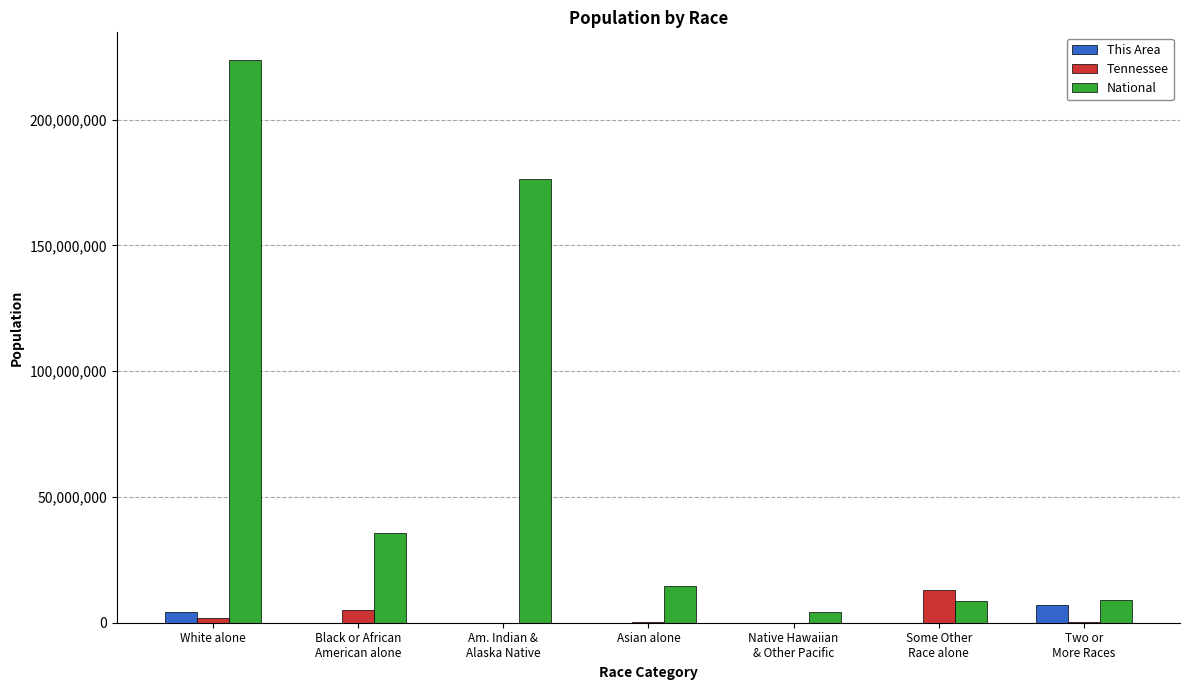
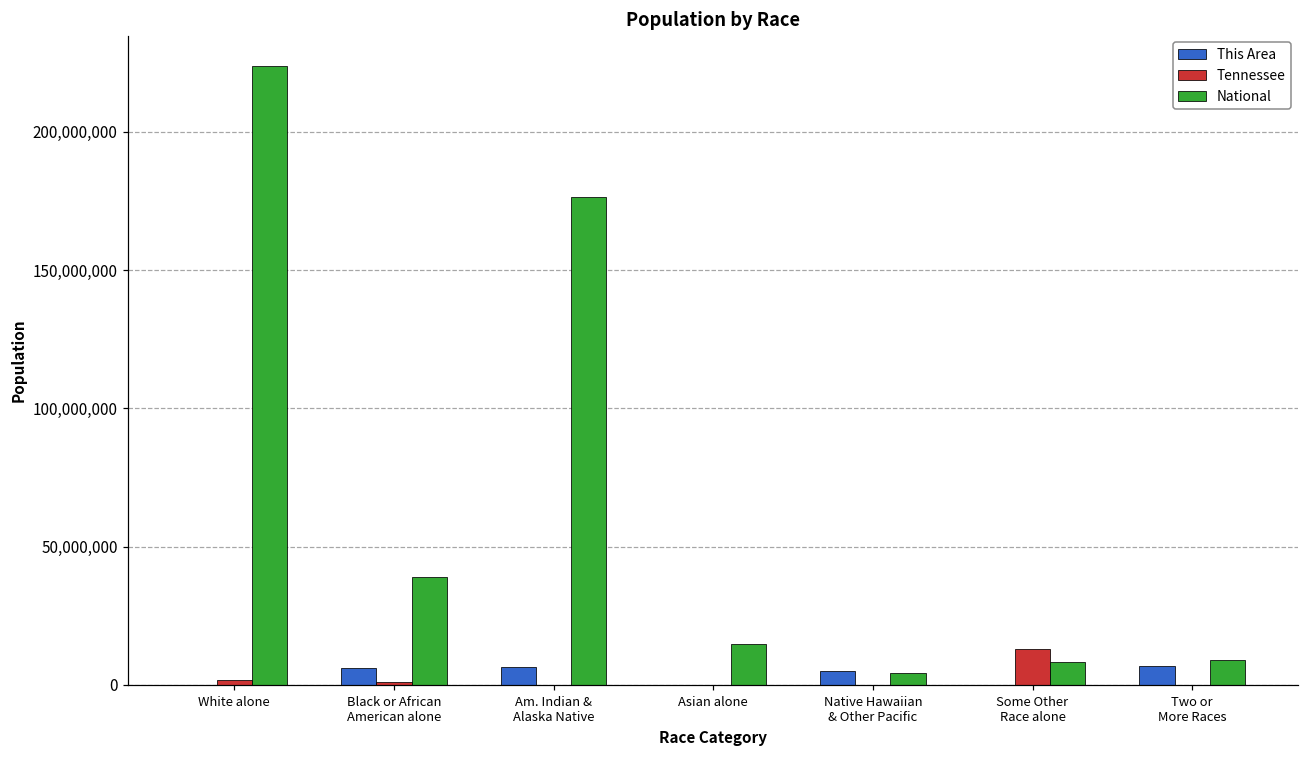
  {
    "This Area": {
-     "White alone": "4,000,000",
-     "Black or African American alone": "0",
-     "Am. Indian & Alaska Native": "0",
-     "Native Hawaiian & Other Pacific": "0",
+     "White alone": "0",
+     "Black or African American alone": "6,000,000",
+     "Am. Indian & Alaska Native": "6,000,000",
+     "Native Hawaiian & Other Pacific": "5,000,000",
      "Two or More Races": "7,000,000"
    },
    "Tennessee": {
      "White alone": "2,000,000",
-     "Black or African American alone": "5,000,000",
+     "Black or African American alone": "1,000,000",
      "Some Other Race alone": "13,000,000"
    },
    "National": {
      "White alone": "224,000,000",
-     "Black or African American alone": "36,000,000",
+     "Black or African American alone": "39,000,000",
      "Am. Indian & Alaska Native": "176,000,000",
      "Asian alone": "15,000,000",
      "Native Hawaiian & Other Pacific": "4,000,000",
      "Some Other Race alone": "8,000,000",
      "Two or More Races": "9,000,000"
    }
  }
